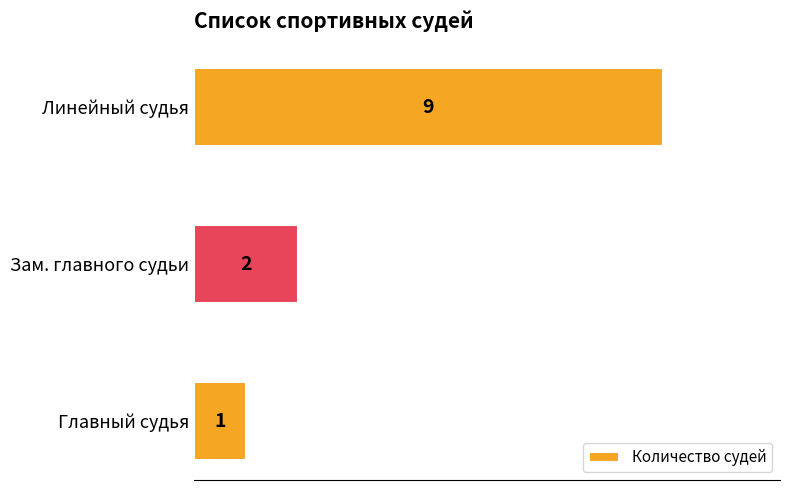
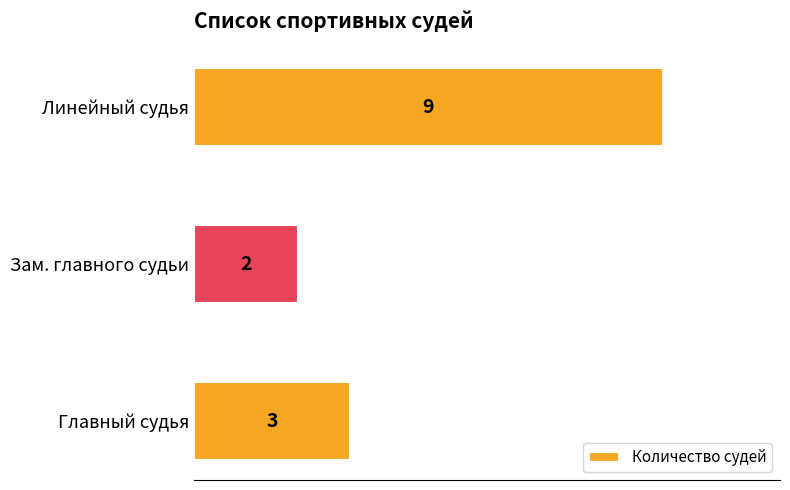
  {
    "Линейный судья": 9,
    "Зам. главного судьи": 2,
-   "Главный судья": 1
+   "Главный судья": 3
  }
